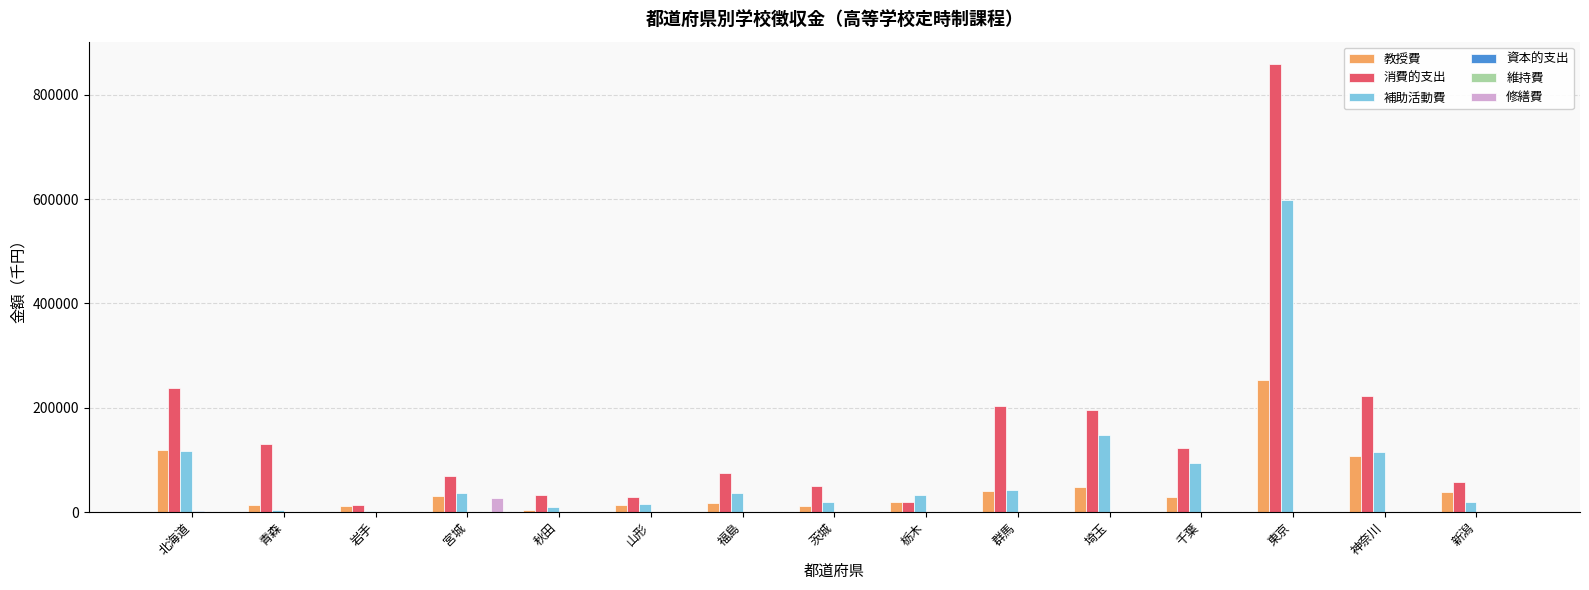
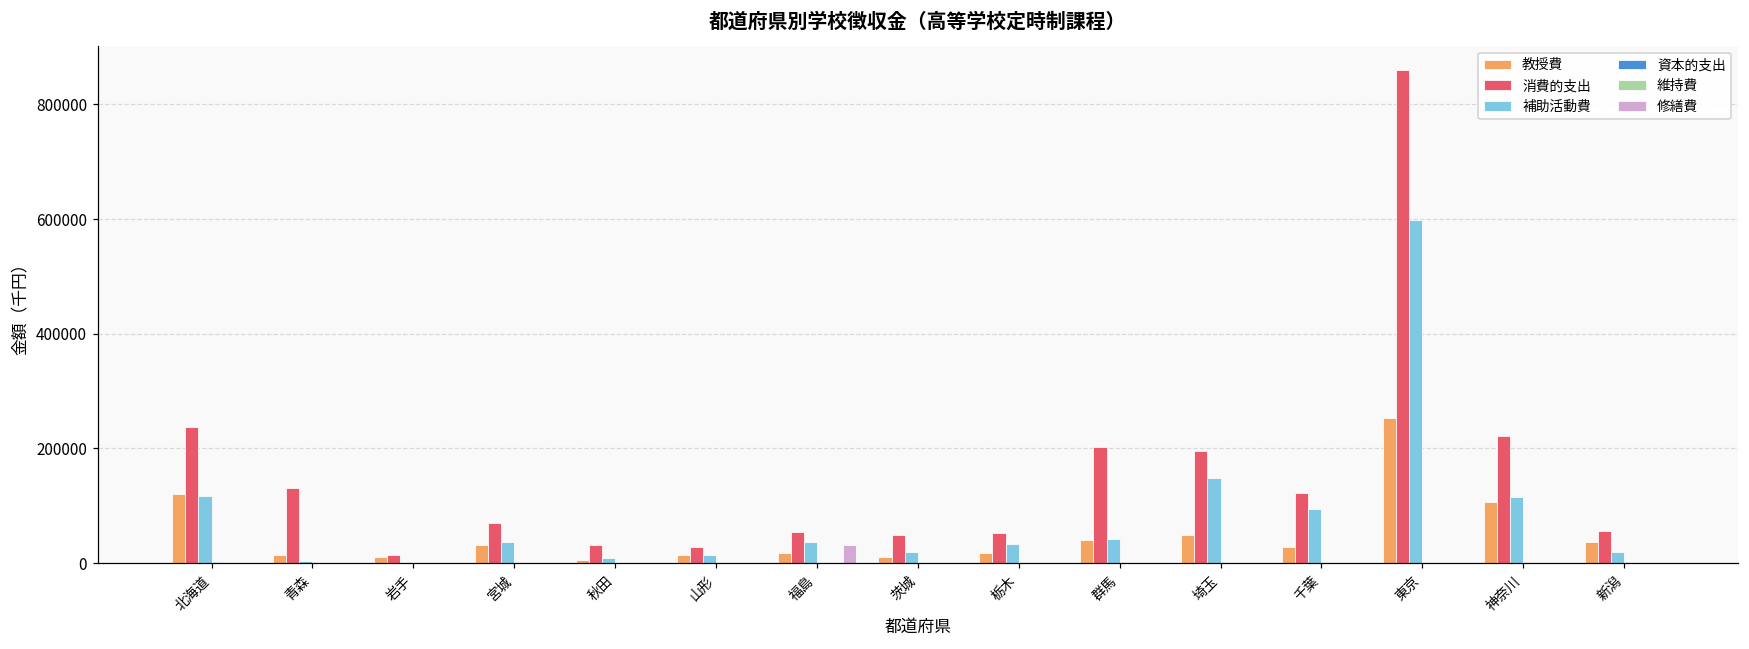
  {
    "教授費": {
      "北海道": 120000,
      "青森": 10000,
      "岩手": 10000,
      "宮城": 30000,
      "山形": 10000,
      "福島": 20000,
      "茨城": 10000,
      "栃木": 20000,
      "群馬": 40000,
      "埼玉": 50000,
      "千葉": 30000,
      "東京": 250000,
      "神奈川": 110000,
      "新潟": 40000
    },
    "消費的支出": {
      "北海道": 240000,
      "青森": 130000,
      "岩手": 10000,
      "宮城": 70000,
      "秋田": 30000,
      "山形": 30000,
-     "福島": 70000,
+     "福島": 50000,
      "茨城": 50000,
-     "栃木": 20000,
+     "栃木": 50000,
      "群馬": 200000,
      "埼玉": 200000,
      "千葉": 120000,
      "東京": 860000,
      "神奈川": 220000,
      "新潟": 60000
    },
    "補助活動費": {
      "北海道": 120000,
      "宮城": 40000,
      "秋田": 10000,
      "山形": 10000,
      "福島": 40000,
      "茨城": 20000,
      "栃木": 30000,
      "群馬": 40000,
      "埼玉": 150000,
      "千葉": 90000,
      "東京": 600000,
      "神奈川": 110000,
      "新潟": 20000
    },
    "資本的支出": {
      "秋田": 0,
      "福島": 0,
      "栃木": 0,
      "群馬": 0,
      "千葉": 0,
      "新潟": 0
    },
    "維持費": {
      "北海道": 0,
      "山形": 0,
      "福島": 0,
      "栃木": 0,
      "群馬": 0,
      "埼玉": 0,
      "千葉": 0,
      "東京": 0,
      "神奈川": 0,
      "新潟": 0
    },
    "修繕費": {
      "北海道": 0,
-     "宮城": 30000,
+     "宮城": 0,
      "秋田": 0,
      "山形": 0,
-     "福島": 0,
+     "福島": 30000,
      "茨城": 0,
      "栃木": 0,
      "群馬": 0,
      "埼玉": 0,
      "千葉": 0,
      "東京": 0,
      "新潟": 0
    }
  }
